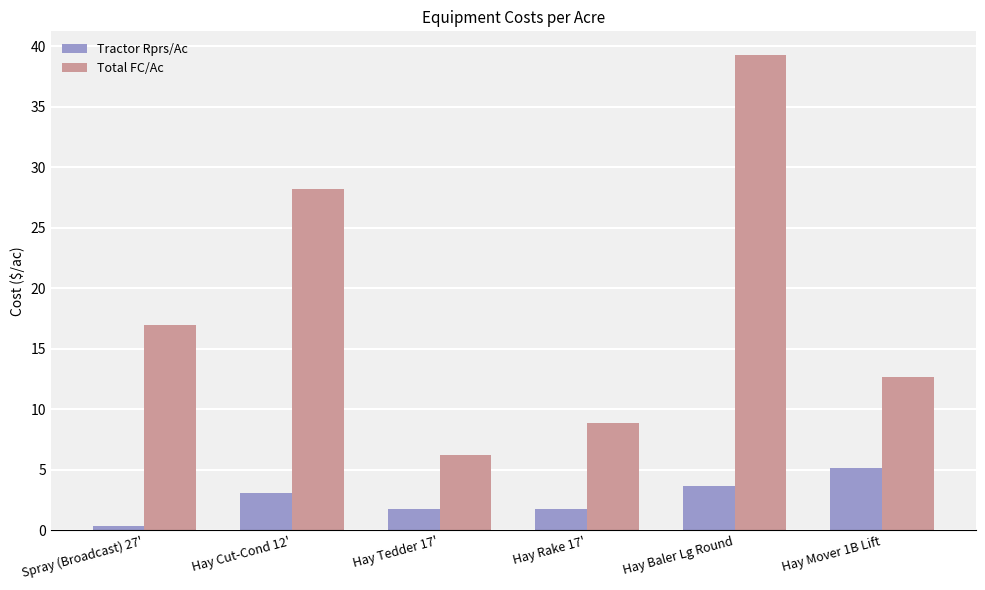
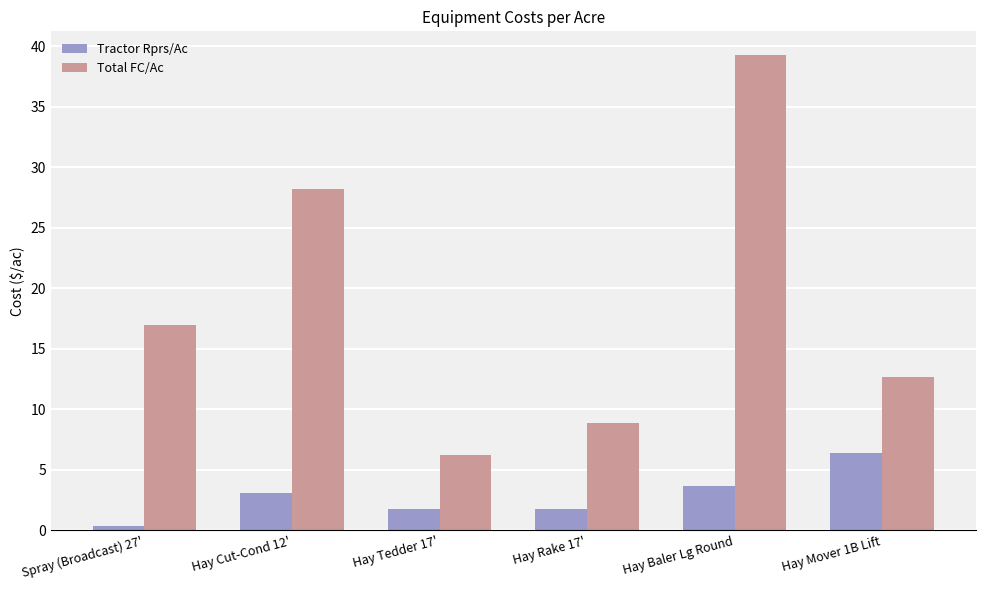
  {
    "Tractor Rprs/Ac": {
      "Spray (Broadcast) 27'": 0.4,
      "Hay Cut-Cond 12'": 3.1,
      "Hay Tedder 17'": 1.7,
      "Hay Rake 17'": 1.7,
      "Hay Baler Lg Round": 3.6,
-     "Hay Mover 1B Lift": 5.2
+     "Hay Mover 1B Lift": 6.4
    },
    "Total FC/Ac": {
      "Spray (Broadcast) 27'": 17.0,
      "Hay Cut-Cond 12'": 28.2,
      "Hay Tedder 17'": 6.2,
      "Hay Rake 17'": 8.9,
      "Hay Baler Lg Round": 39.3,
      "Hay Mover 1B Lift": 12.7
    }
  }
